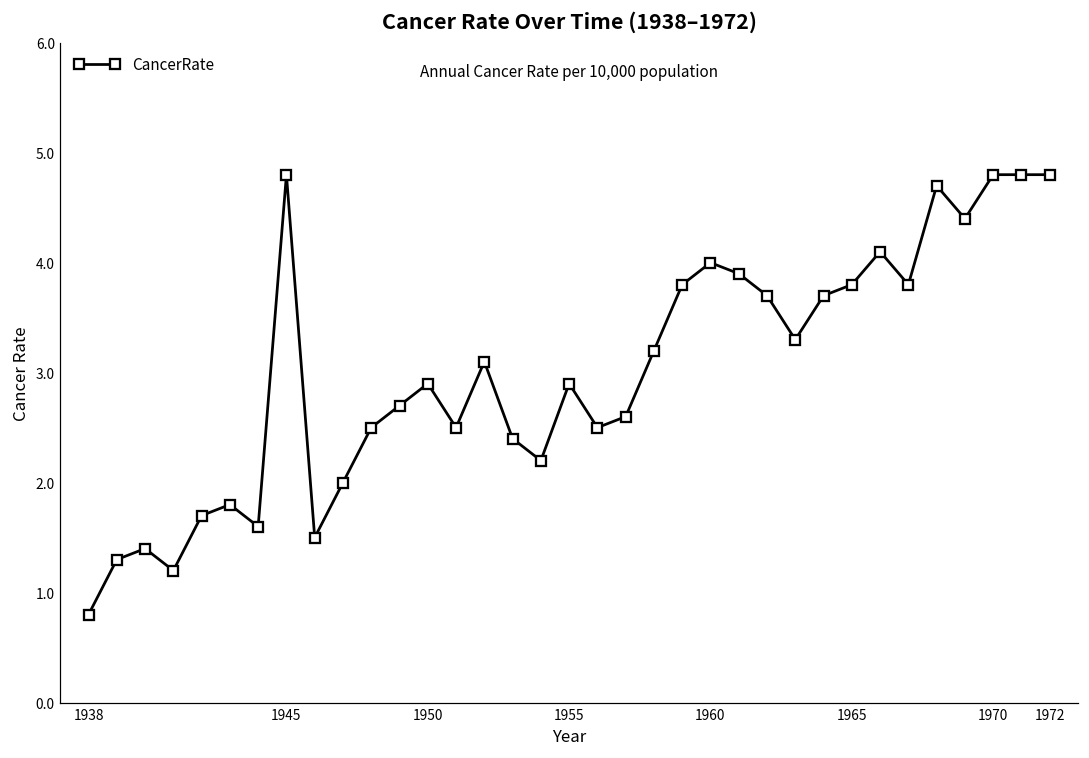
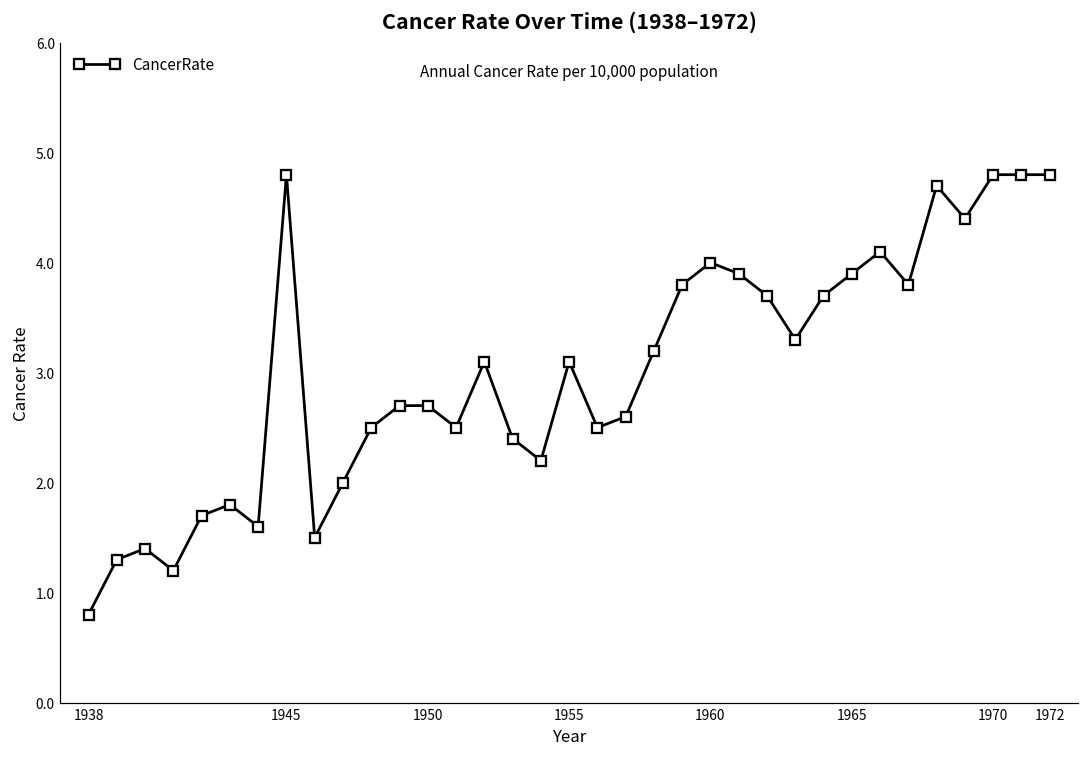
  {
    "1938": 0.8,
    "1945": 4.8,
-   "1950": 2.9,
-   "1955": 2.9,
+   "1950": 2.7,
+   "1955": 3.1,
    "1960": 4.0,
-   "1965": 3.8,
+   "1965": 3.9,
    "1970": 4.8,
    "1972": 4.8
  }
